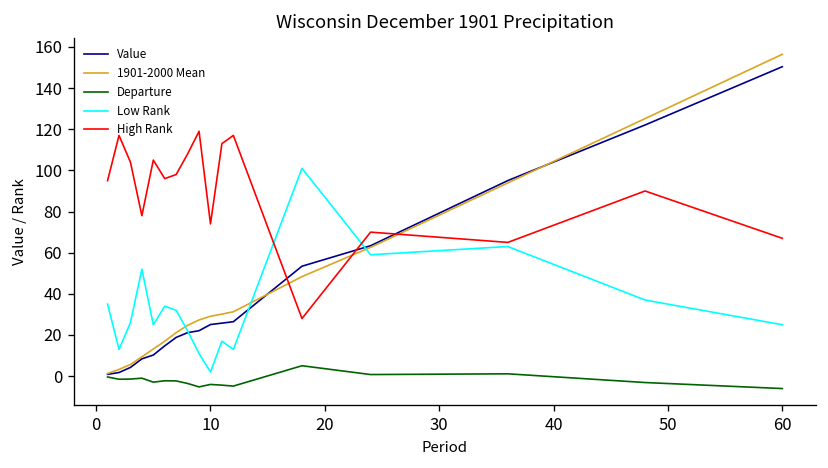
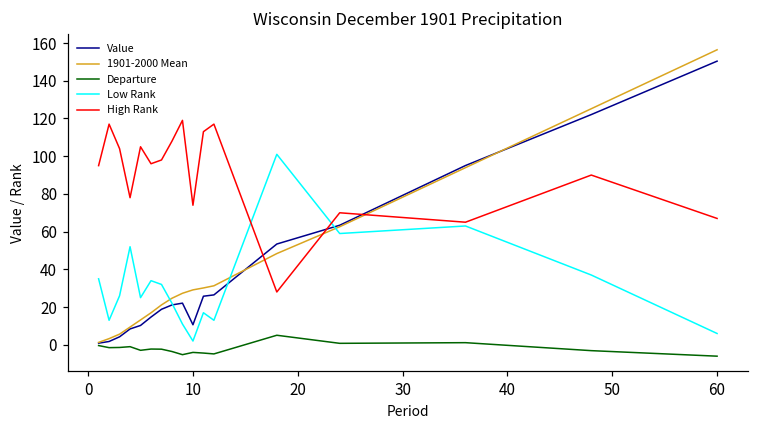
  {
    "Value": {
-     "10": 25,
+     "10": 11,
      "60": 150
    },
    "1901-2000 Mean": {
      "10": 29,
      "60": 156
    },
    "Departure": {
      "10": -4,
      "60": -6
    },
    "Low Rank": {
      "10": 2,
-     "60": 25
+     "60": 6
    },
    "High Rank": {
      "10": 74,
      "60": 67
    }
  }
